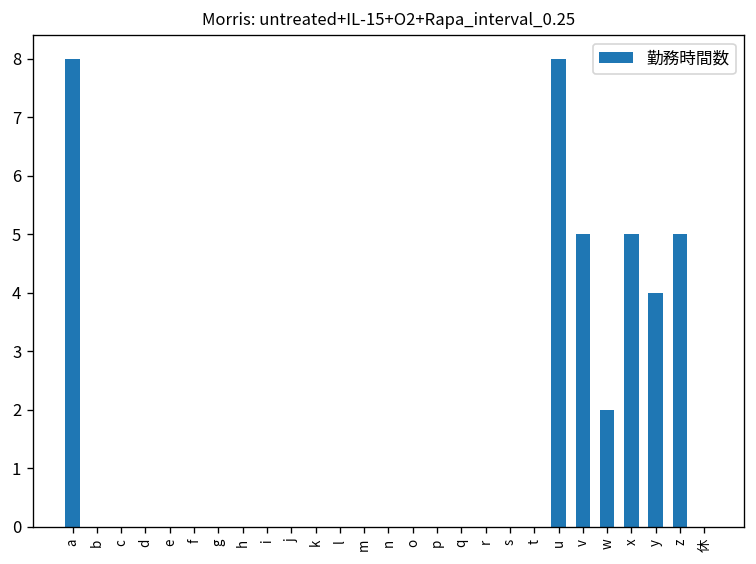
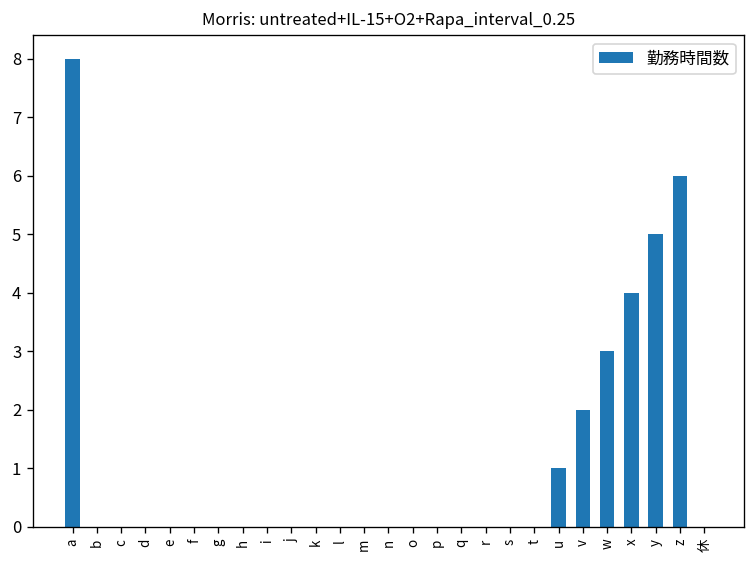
  {
    "a": 8,
    "b": 0,
    "c": 0,
    "d": 0,
    "e": 0,
    "f": 0,
    "g": 0,
    "h": 0,
    "i": 0,
    "j": 0,
    "k": 0,
    "l": 0,
    "m": 0,
    "n": 0,
    "o": 0,
    "p": 0,
    "q": 0,
    "r": 0,
    "s": 0,
    "t": 0,
-   "u": 8,
-   "v": 5,
-   "w": 2,
-   "x": 5,
-   "y": 4,
-   "z": 5,
+   "u": 1,
+   "v": 2,
+   "w": 3,
+   "x": 4,
+   "y": 5,
+   "z": 6,
    "休": 0
  }
